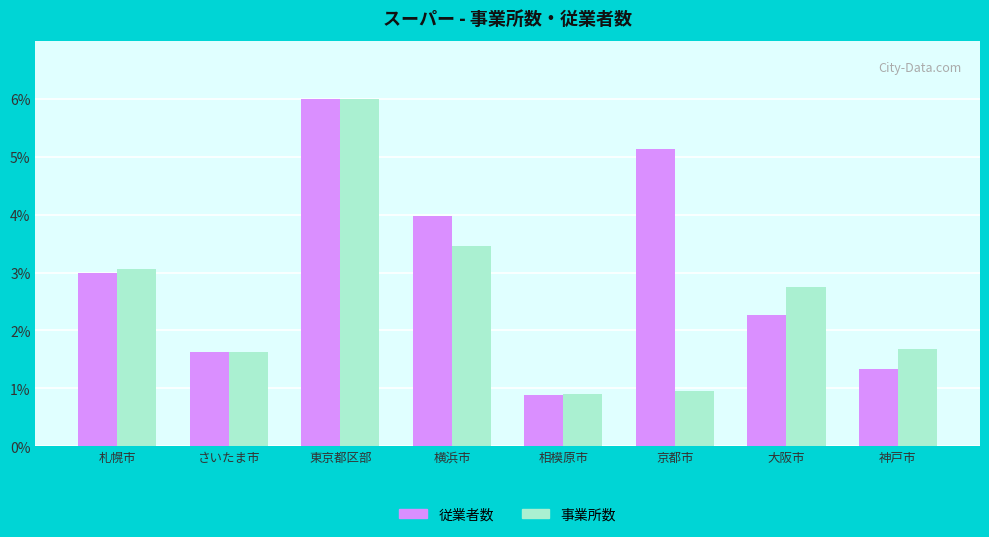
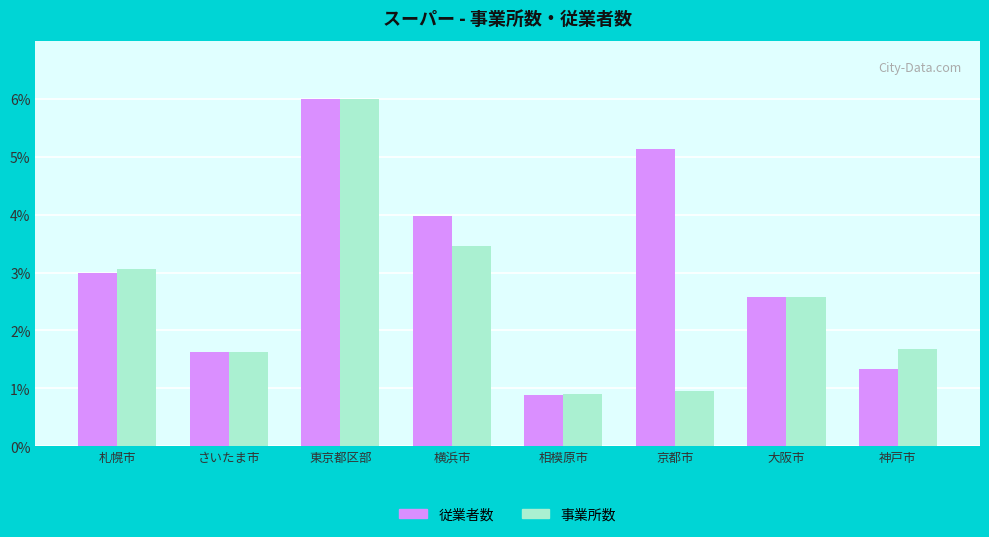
  {
    "従業者数": {
      "札幌市": "3.0%",
      "さいたま市": "1.6%",
      "東京都区部": "6.0%",
      "横浜市": "4.0%",
      "相模原市": "0.9%",
      "京都市": "5.1%",
-     "大阪市": "2.3%",
+     "大阪市": "2.6%",
      "神戸市": "1.3%"
    },
    "事業所数": {
      "札幌市": "3.1%",
      "さいたま市": "1.6%",
      "東京都区部": "6.0%",
      "横浜市": "3.4%",
      "相模原市": "0.9%",
      "京都市": "0.9%",
-     "大阪市": "2.7%",
+     "大阪市": "2.6%",
      "神戸市": "1.7%"
    }
  }
